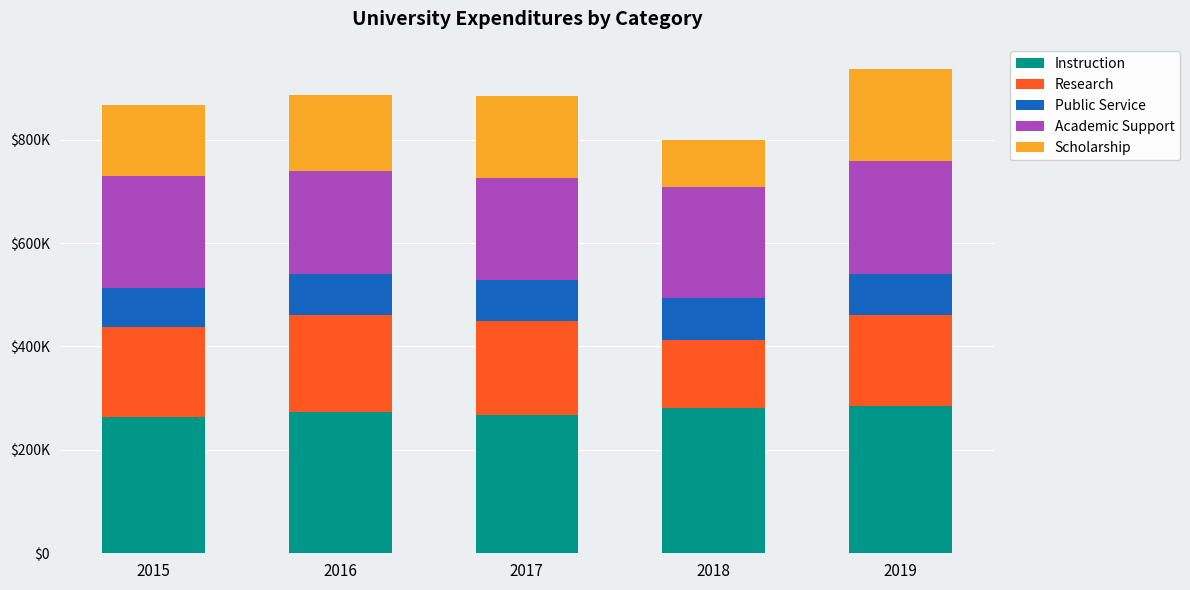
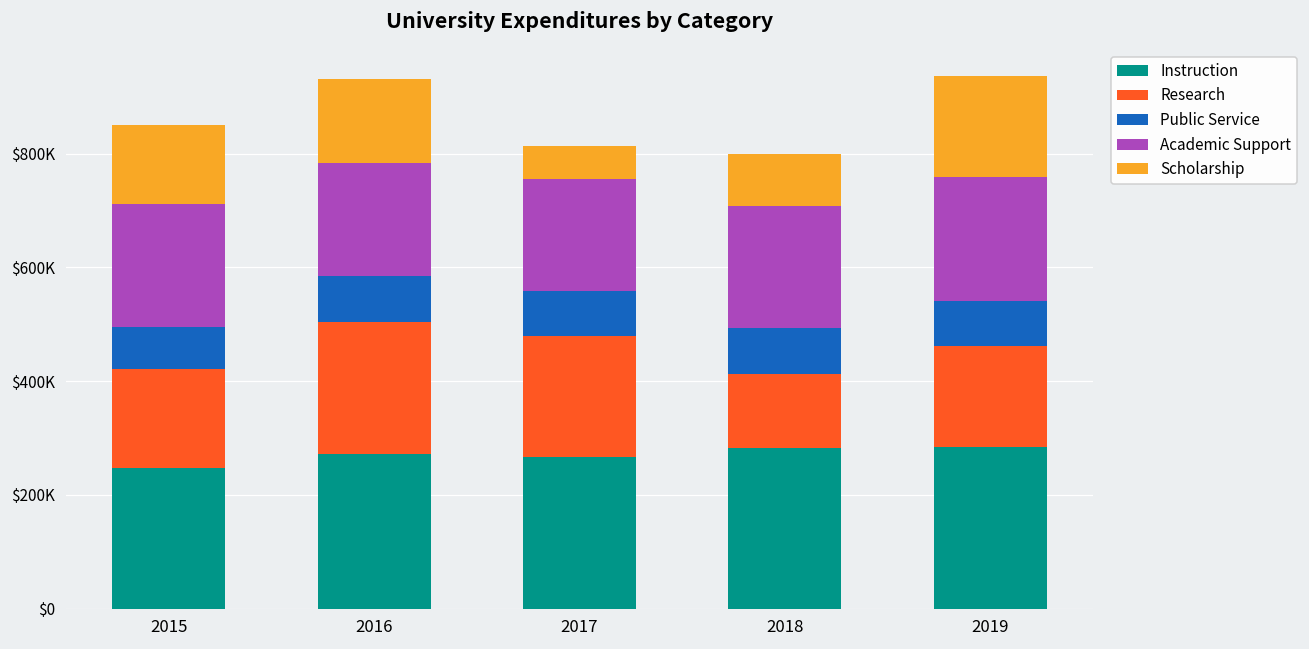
  {
    "Instruction": {
-     "2015": "$260000",
+     "2015": "$250000",
      "2016": "$270000",
      "2017": "$270000",
      "2018": "$280000",
      "2019": "$280000"
    },
    "Research": {
      "2015": "$170000",
-     "2016": "$190000",
-     "2017": "$180000",
+     "2016": "$230000",
+     "2017": "$210000",
      "2018": "$130000",
      "2019": "$180000"
    },
    "Public Service": {
      "2015": "$70000",
      "2016": "$80000",
      "2017": "$80000",
      "2018": "$80000",
      "2019": "$80000"
    },
    "Academic Support": {
      "2015": "$220000",
      "2016": "$200000",
      "2017": "$200000",
      "2018": "$220000",
      "2019": "$220000"
    },
    "Scholarship": {
      "2015": "$140000",
      "2016": "$150000",
-     "2017": "$160000",
+     "2017": "$60000",
      "2018": "$90000",
      "2019": "$180000"
    }
  }
